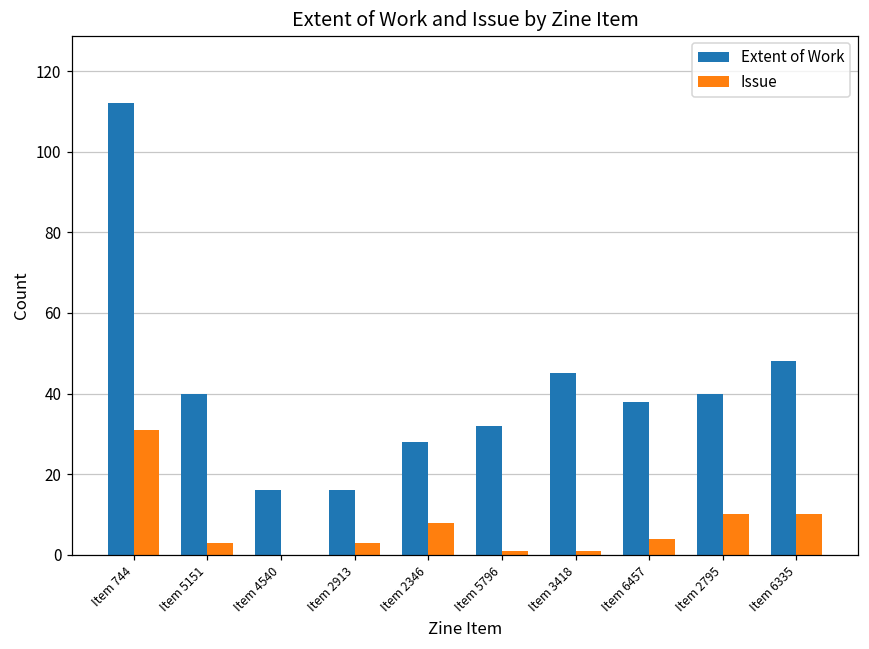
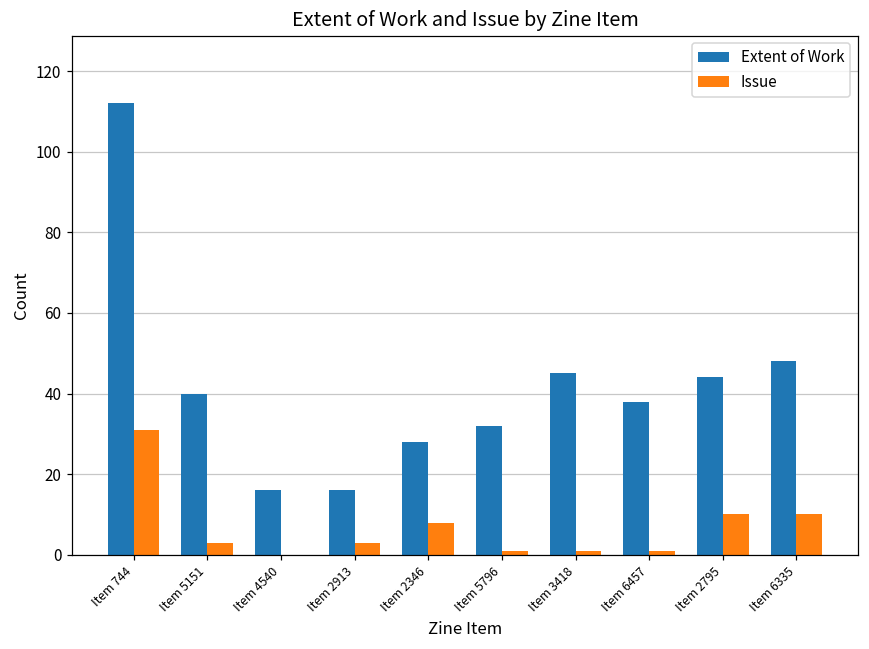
  {
    "Extent of Work": {
      "Item 744": 112,
      "Item 5151": 40,
      "Item 4540": 16,
      "Item 2913": 16,
      "Item 2346": 28,
      "Item 5796": 32,
      "Item 3418": 45,
      "Item 6457": 38,
-     "Item 2795": 40,
+     "Item 2795": 44,
      "Item 6335": 48
    },
    "Issue": {
      "Item 744": 31,
      "Item 5151": 3,
      "Item 4540": 0,
      "Item 2913": 3,
      "Item 2346": 8,
      "Item 5796": 1,
      "Item 3418": 1,
-     "Item 6457": 4,
+     "Item 6457": 1,
      "Item 2795": 10,
      "Item 6335": 10
    }
  }
